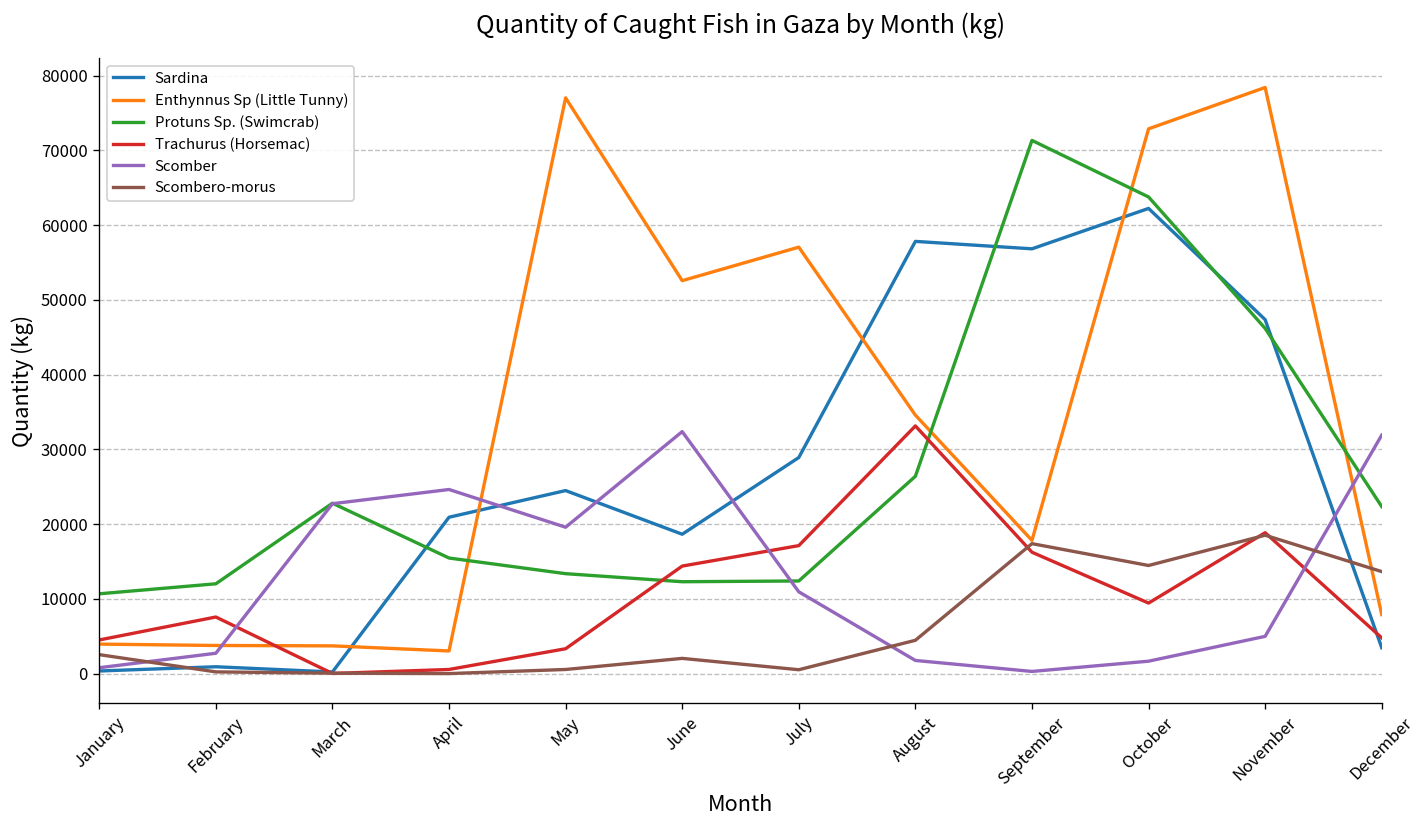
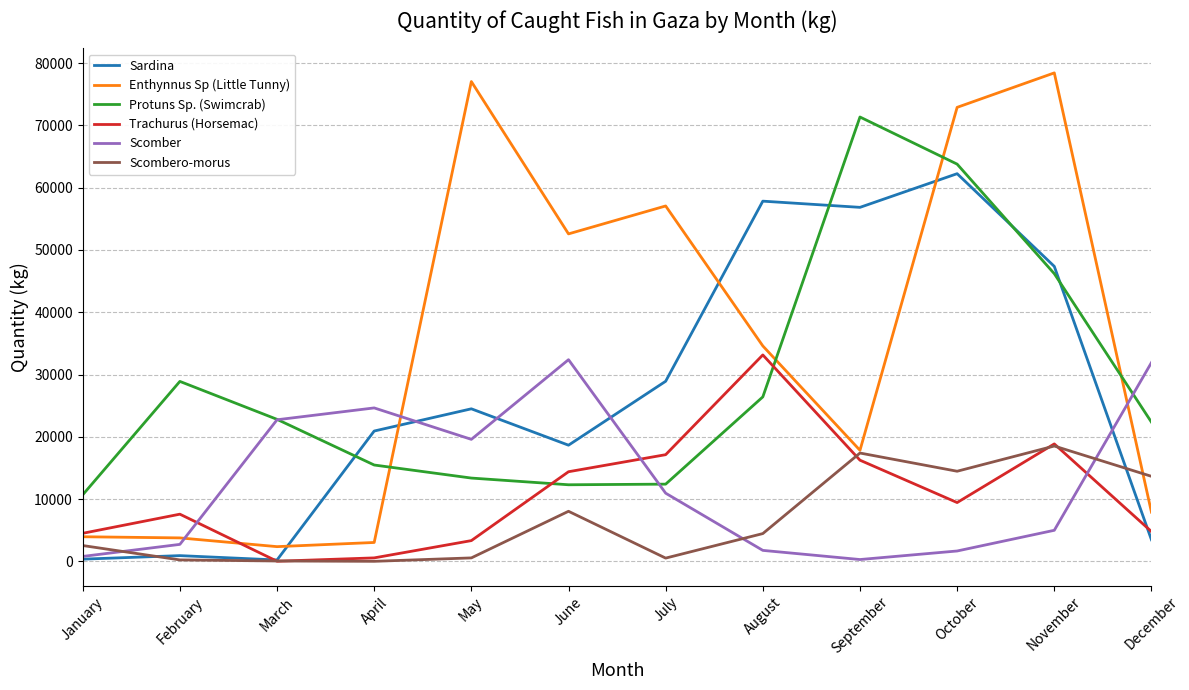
  {
    "Sardina": {
      "January": 0,
      "February": 1000,
      "April": 21000,
      "May": 25000,
      "June": 19000,
      "July": 29000,
      "August": 58000,
      "September": 57000,
      "October": 62000,
      "November": 47000,
      "December": 3000
    },
    "Enthynnus Sp (Little Tunny)": {
      "January": 4000,
      "February": 4000,
-     "March": 4000,
+     "March": 2000,
      "April": 3000,
      "May": 77000,
      "June": 53000,
      "July": 57000,
      "August": 35000,
      "September": 18000,
      "October": 73000,
      "November": 78000,
      "December": 8000
    },
    "Protuns Sp. (Swimcrab)": {
      "January": 11000,
-     "February": 12000,
+     "February": 29000,
      "April": 15000,
      "May": 13000,
      "June": 12000,
      "July": 12000,
      "August": 26000,
      "September": 71000,
      "October": 64000,
      "November": 46000,
      "December": 22000
    },
    "Trachurus (Horsemac)": {
      "January": 5000,
      "February": 8000,
      "April": 1000,
      "May": 3000,
      "June": 14000,
      "July": 17000,
      "August": 33000,
      "September": 16000,
      "October": 9000,
      "December": 5000
    },
    "Scomber": {
      "January": 1000,
      "February": 3000,
      "April": 25000,
      "May": 20000,
      "June": 32000,
      "July": 11000,
      "August": 2000,
      "September": 0,
      "October": 2000,
      "November": 5000,
      "December": 32000
    },
    "Scombero-morus": {
      "January": 3000,
      "February": 0,
      "April": 0,
      "May": 1000,
-     "June": 2000,
+     "June": 8000,
      "July": 1000,
      "August": 4000,
      "September": 17000,
      "October": 14000,
      "December": 14000
    }
  }
